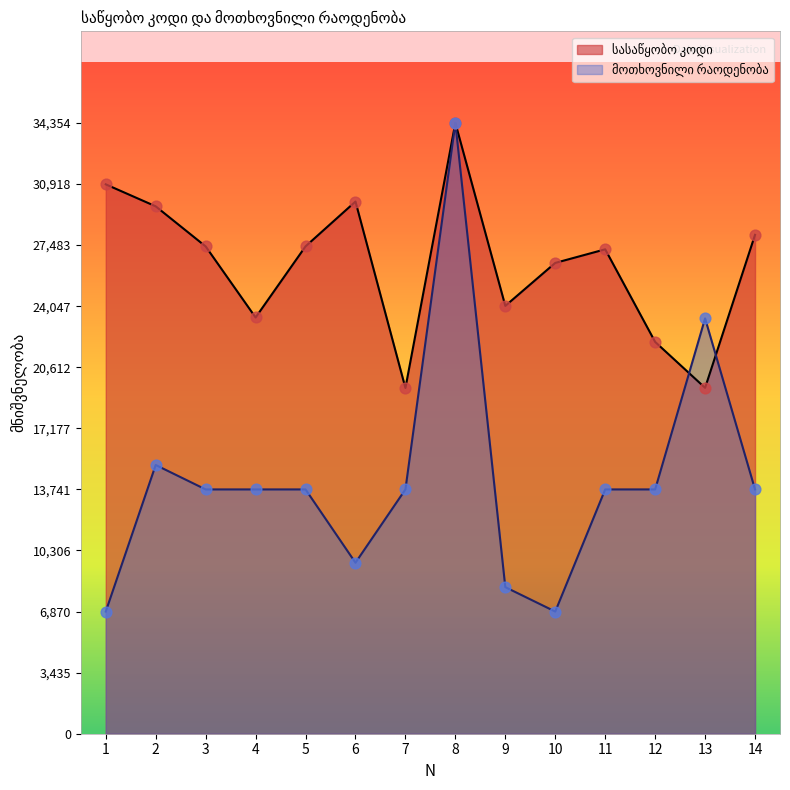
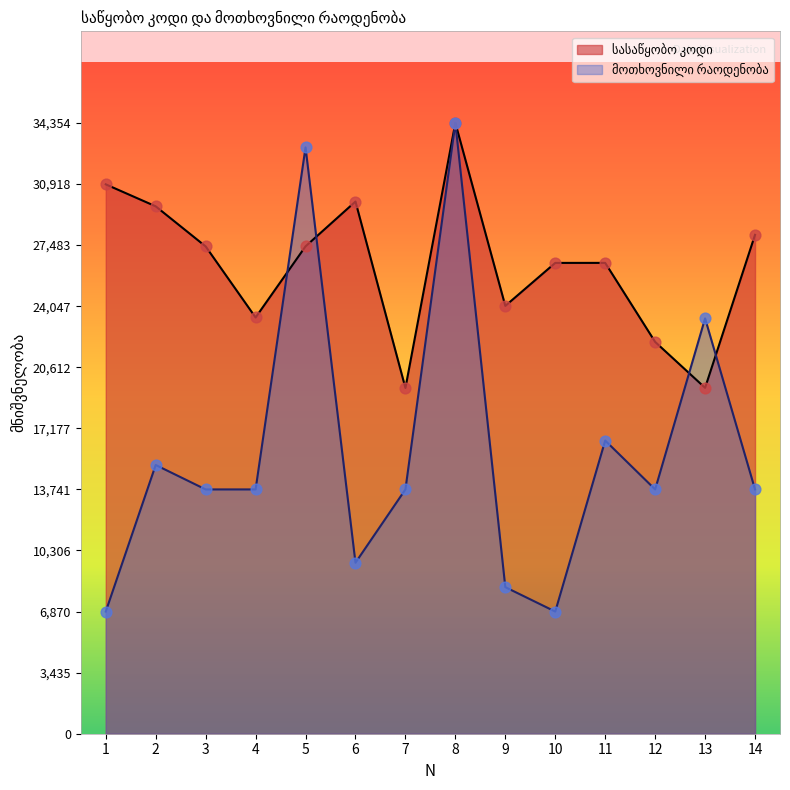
  {
    "სასაწყობო კოდი": {
      "1": "30,900",
      "2": "29,700",
      "3": "27,400",
      "4": "23,400",
      "5": "27,400",
      "6": "29,900",
      "7": "19,400",
      "9": "24,100",
      "10": "26,500",
-     "11": "27,200",
+     "11": "26,500",
      "12": "22,000",
      "13": "19,500",
      "14": "28,100"
    },
    "მოთხოვნილი რაოდენობა": {
      "1": "6,900",
      "2": "15,100",
      "3": "13,700",
      "4": "13,700",
-     "5": "13,700",
+     "5": "33,000",
      "6": "9,600",
      "7": "13,700",
      "9": "8,200",
      "10": "6,900",
-     "11": "13,700",
+     "11": "16,500",
      "12": "13,700",
      "13": "23,400",
      "14": "13,700"
    }
  }
